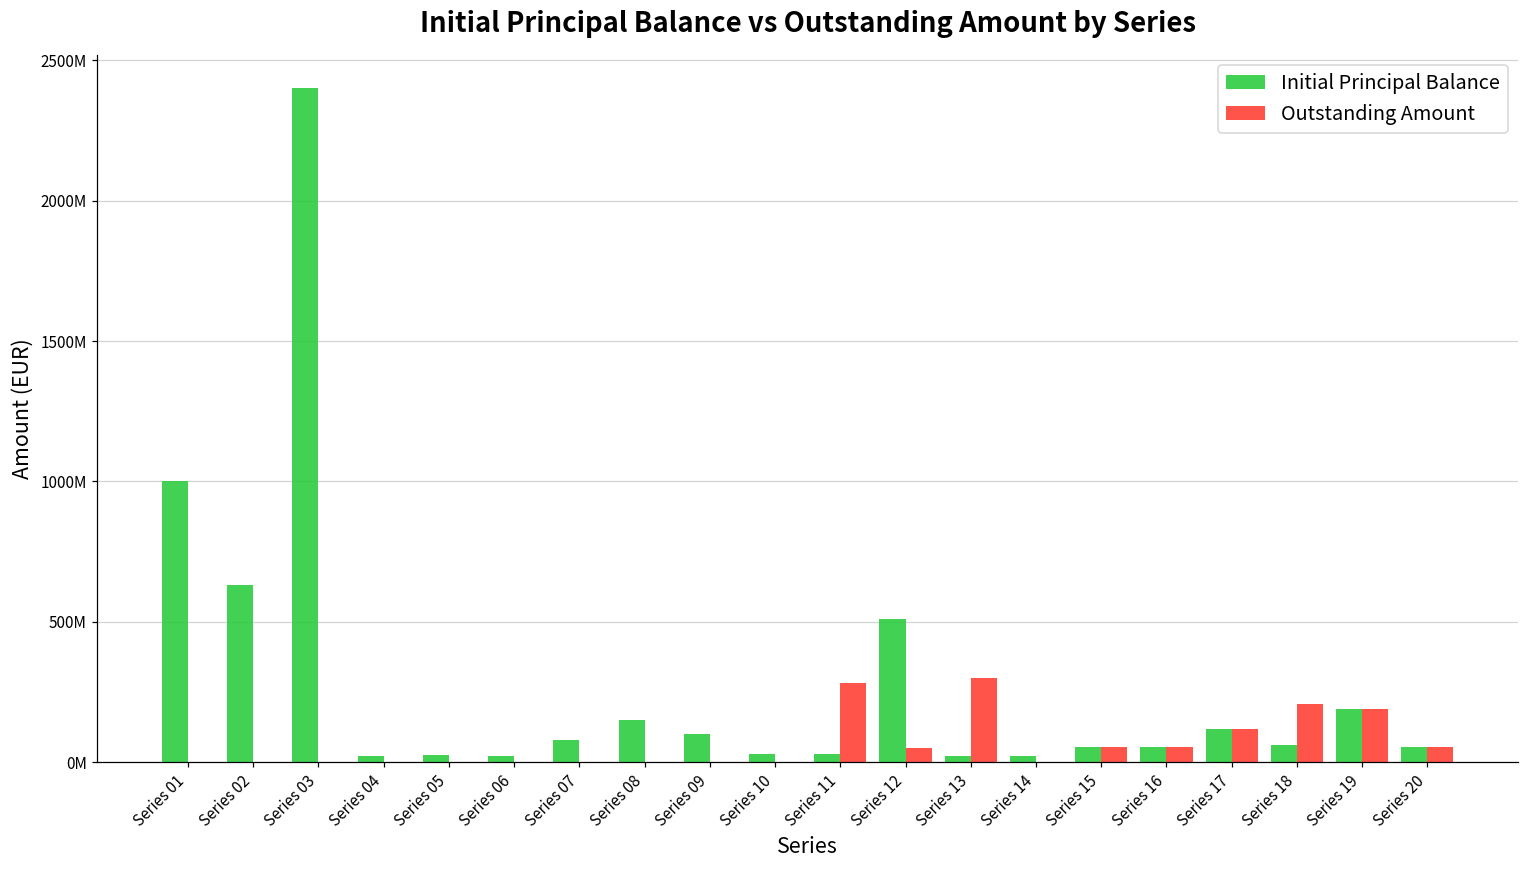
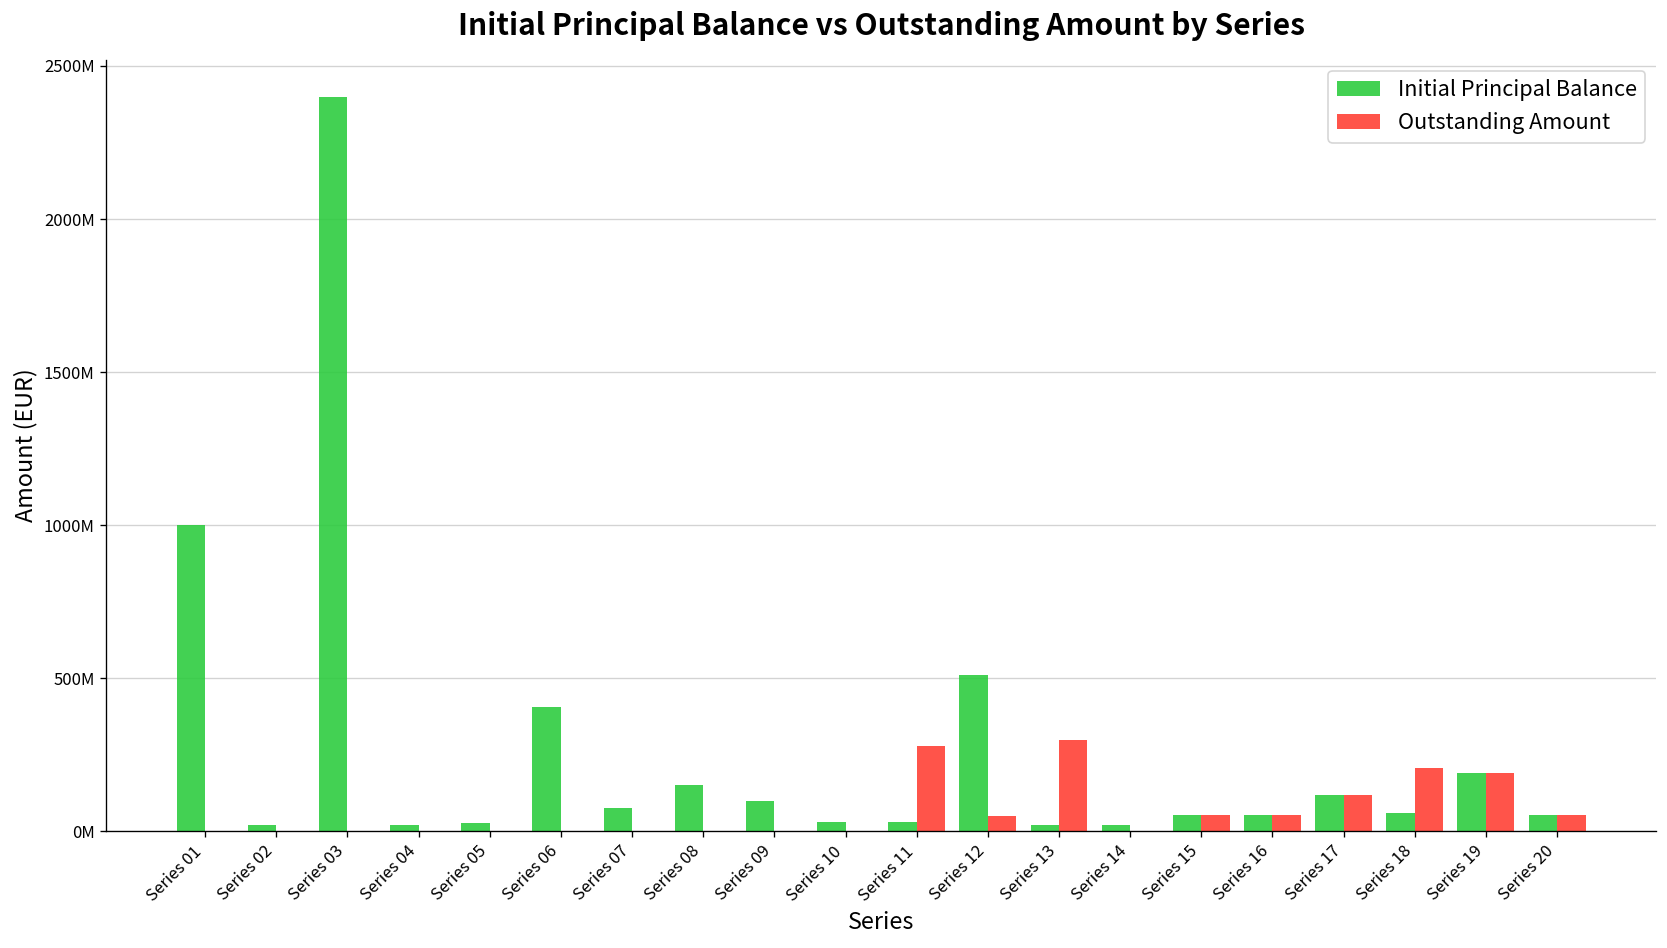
  {
    "Initial Principal Balance": {
      "Series 01": 1000000000,
-     "Series 02": 630000000,
+     "Series 02": 20000000,
      "Series 03": 2400000000,
      "Series 04": 20000000,
      "Series 05": 30000000,
-     "Series 06": 20000000,
+     "Series 06": 410000000,
      "Series 07": 80000000,
      "Series 08": 150000000,
      "Series 09": 100000000,
      "Series 10": 30000000,
      "Series 11": 30000000,
      "Series 12": 510000000,
      "Series 13": 20000000,
      "Series 14": 20000000,
      "Series 15": 60000000,
      "Series 16": 60000000,
      "Series 17": 120000000,
      "Series 18": 60000000,
      "Series 19": 190000000,
      "Series 20": 60000000
    },
    "Outstanding Amount": {
      "Series 01": 0,
      "Series 02": 0,
      "Series 03": 0,
      "Series 04": 0,
      "Series 05": 0,
      "Series 06": 0,
      "Series 07": 0,
      "Series 08": 0,
      "Series 09": 0,
      "Series 10": 0,
      "Series 11": 280000000,
      "Series 12": 50000000,
      "Series 13": 300000000,
      "Series 14": 0,
      "Series 15": 60000000,
      "Series 16": 60000000,
      "Series 17": 120000000,
      "Series 18": 210000000,
      "Series 19": 190000000,
      "Series 20": 60000000
    }
  }
